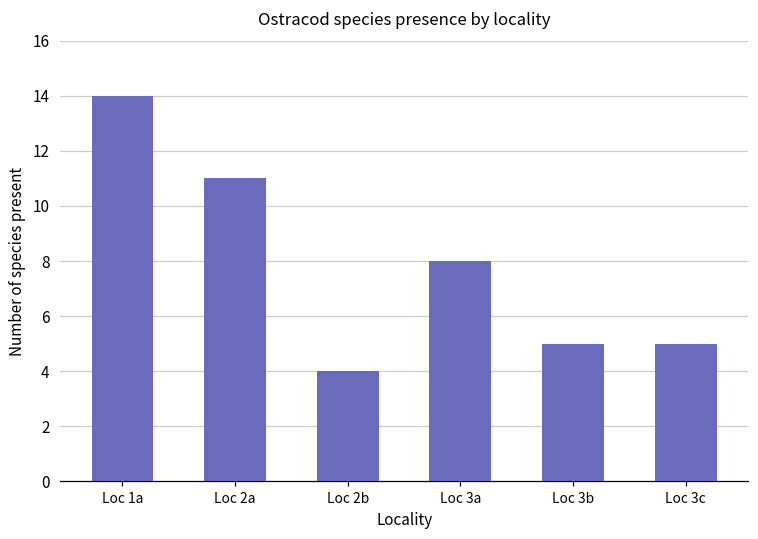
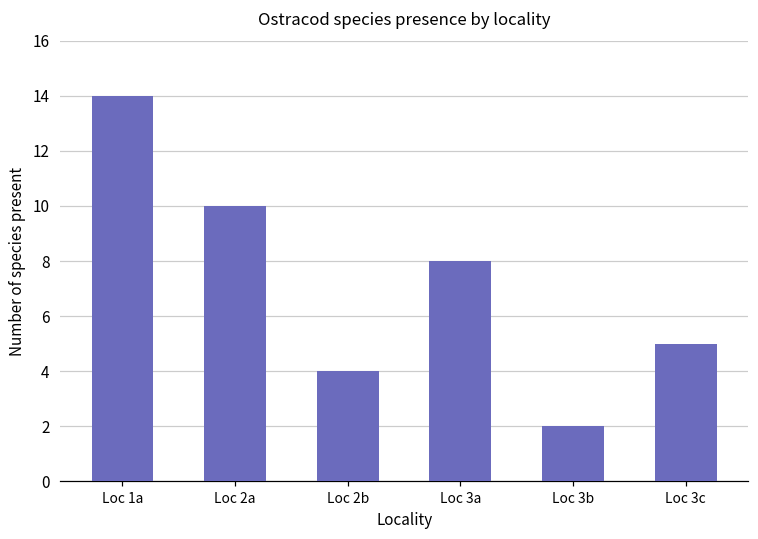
  {
    "Loc 1a": 14,
-   "Loc 2a": 11,
+   "Loc 2a": 10,
    "Loc 2b": 4,
    "Loc 3a": 8,
-   "Loc 3b": 5,
+   "Loc 3b": 2,
    "Loc 3c": 5
  }
